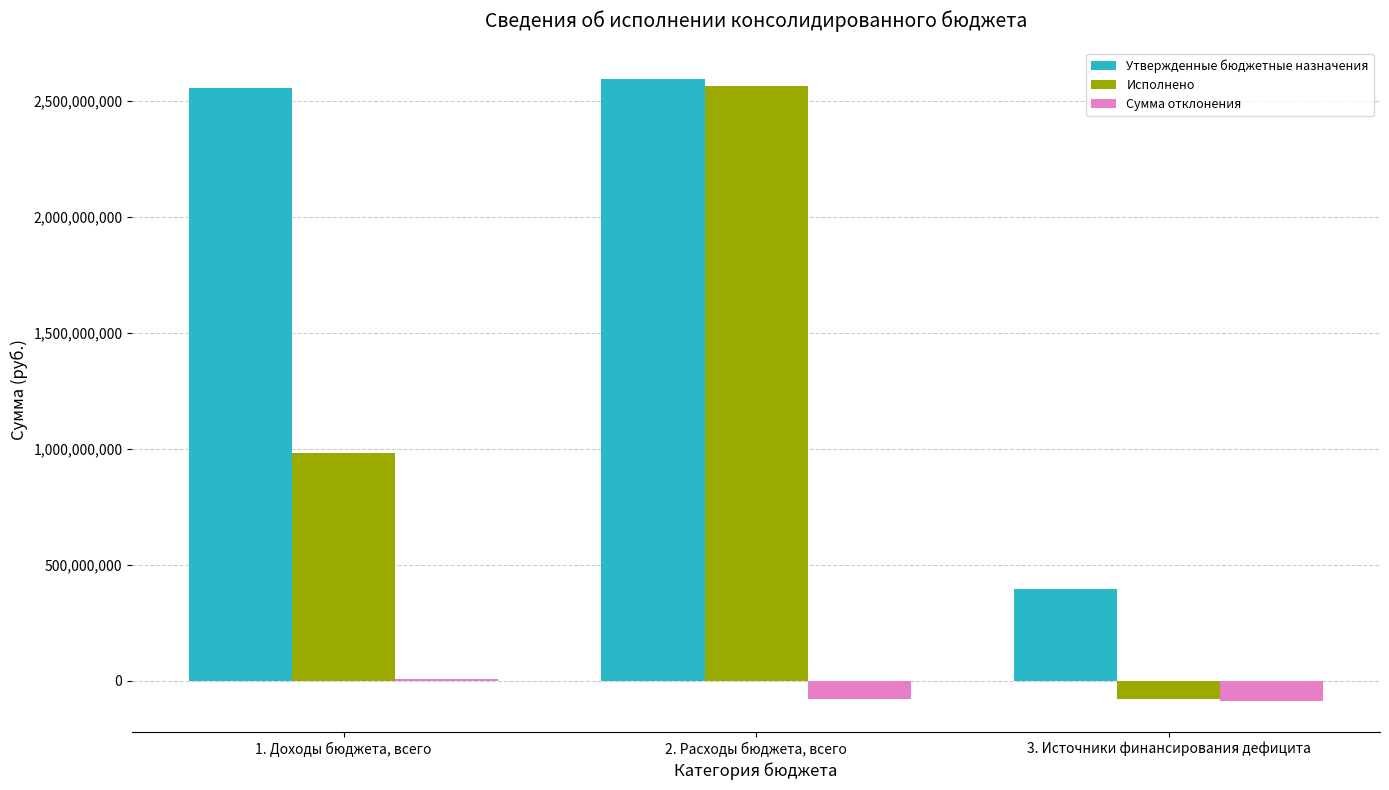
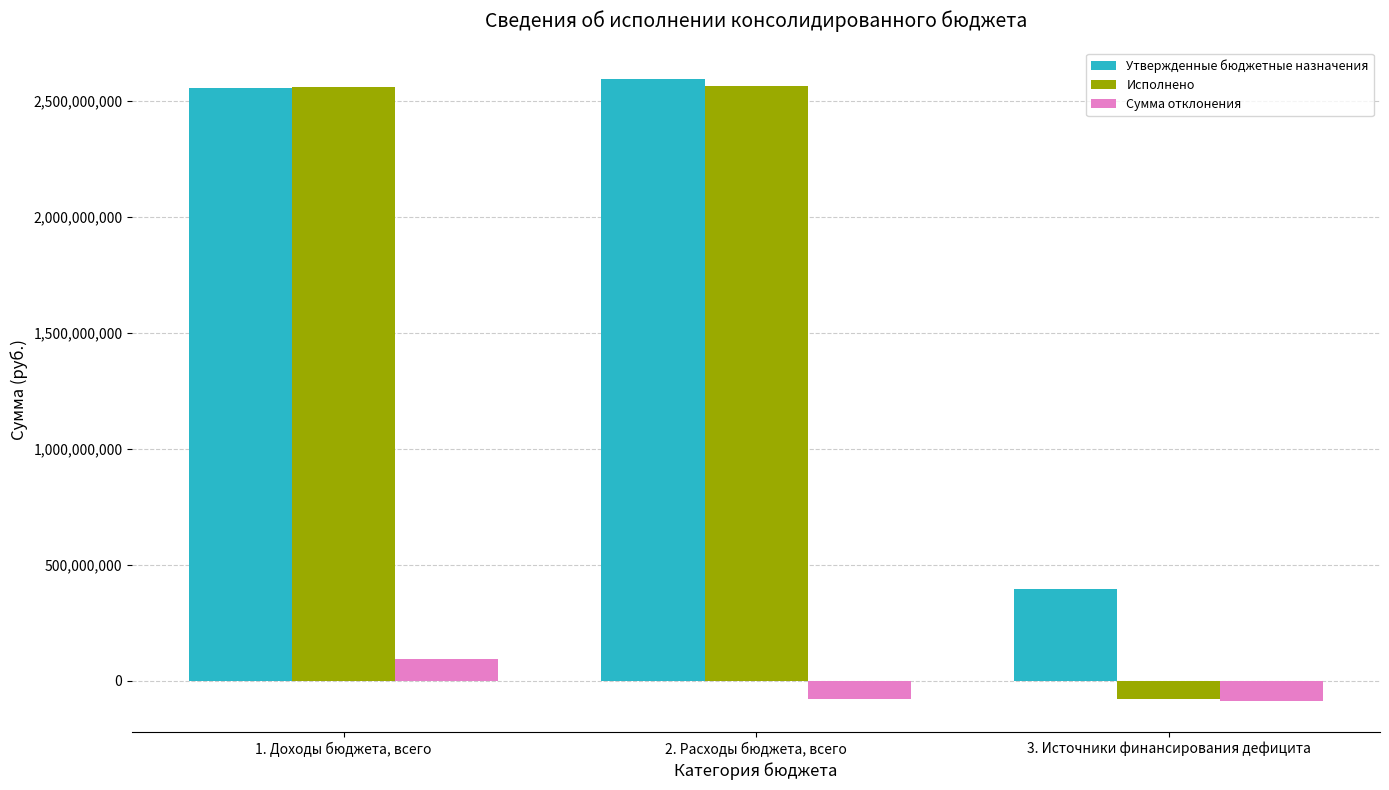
  {
    "Утвержденные бюджетные назначения": {
      "1. Доходы бюджета, всего": "2,560,000,000",
      "2. Расходы бюджета, всего": "2,600,000,000",
      "3. Источники финансирования дефицита": "390,000,000"
    },
    "Исполнено": {
-     "1. Доходы бюджета, всего": "980,000,000",
+     "1. Доходы бюджета, всего": "2,560,000,000",
      "2. Расходы бюджета, всего": "2,570,000,000",
      "3. Источники финансирования дефицита": "-80,000,000"
    },
    "Сумма отклонения": {
-     "1. Доходы бюджета, всего": "10,000,000",
+     "1. Доходы бюджета, всего": "90,000,000",
      "2. Расходы бюджета, всего": "-80,000,000",
      "3. Источники финансирования дефицита": "-90,000,000"
    }
  }
